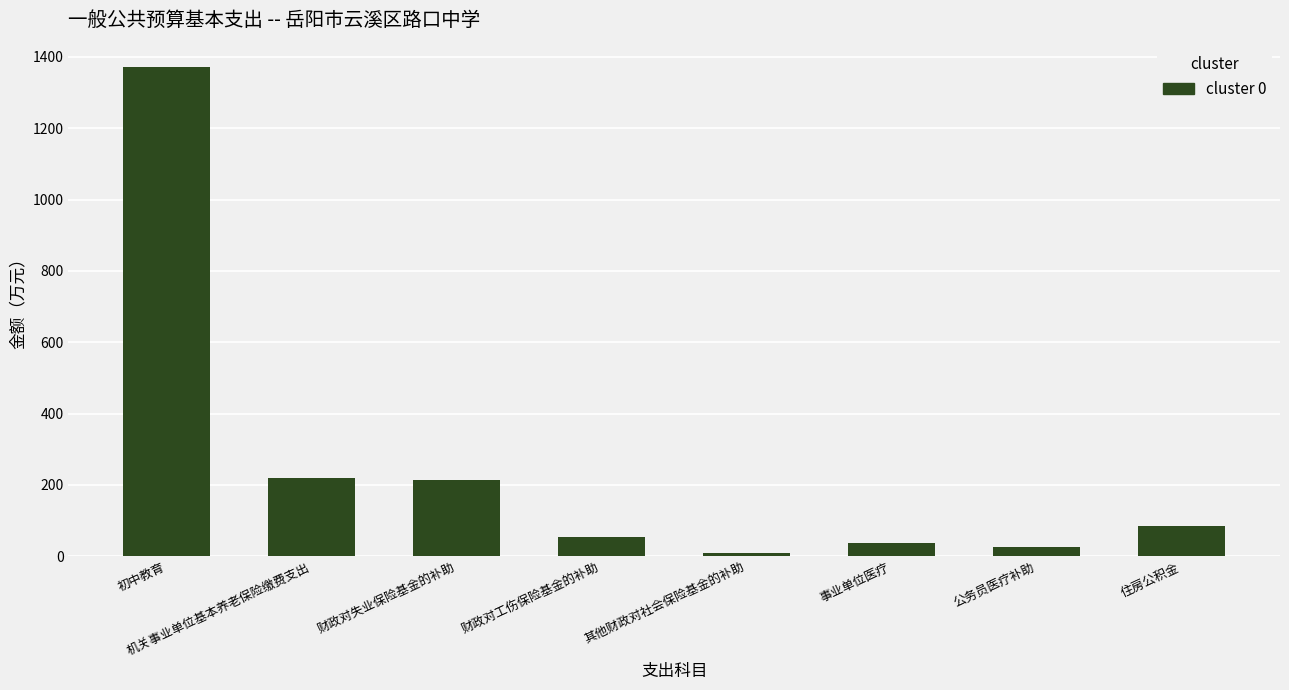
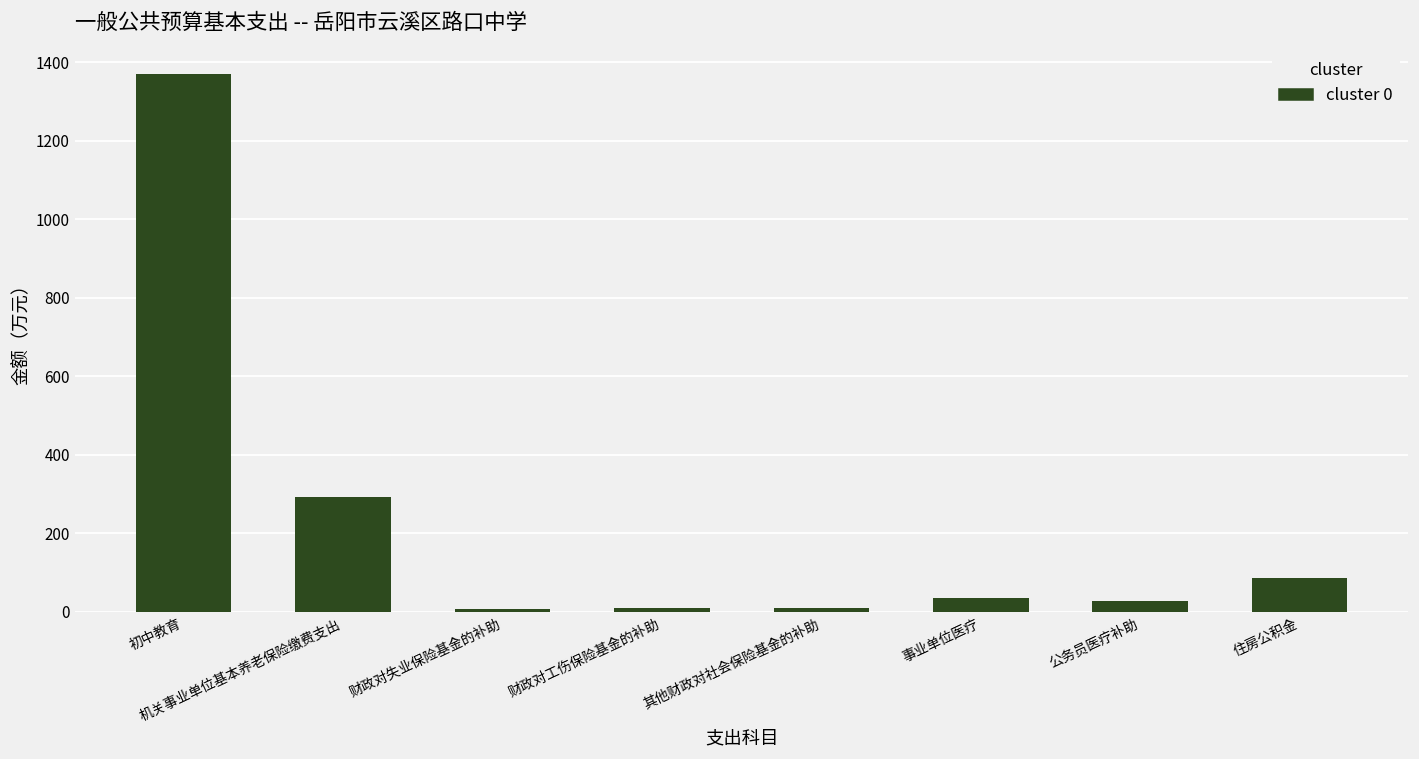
  {
    "初中教育": 1370,
-   "机关事业单位基本养老保险缴费支出": 220,
-   "财政对失业保险基金的补助": 210,
-   "财政对工伤保险基金的补助": 50,
+   "机关事业单位基本养老保险缴费支出": 290,
+   "财政对失业保险基金的补助": 10,
+   "财政对工伤保险基金的补助": 10,
    "其他财政对社会保险基金的补助": 10,
    "事业单位医疗": 40,
    "公务员医疗补助": 30,
    "住房公积金": 90
  }
